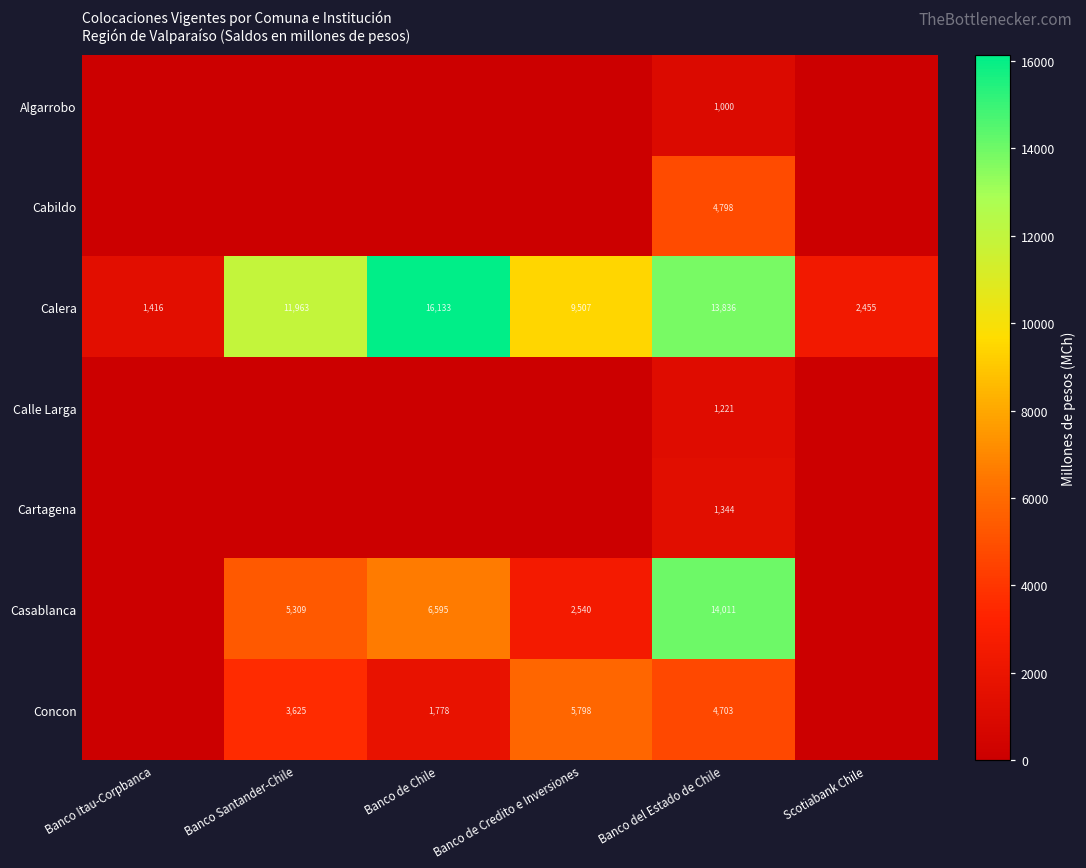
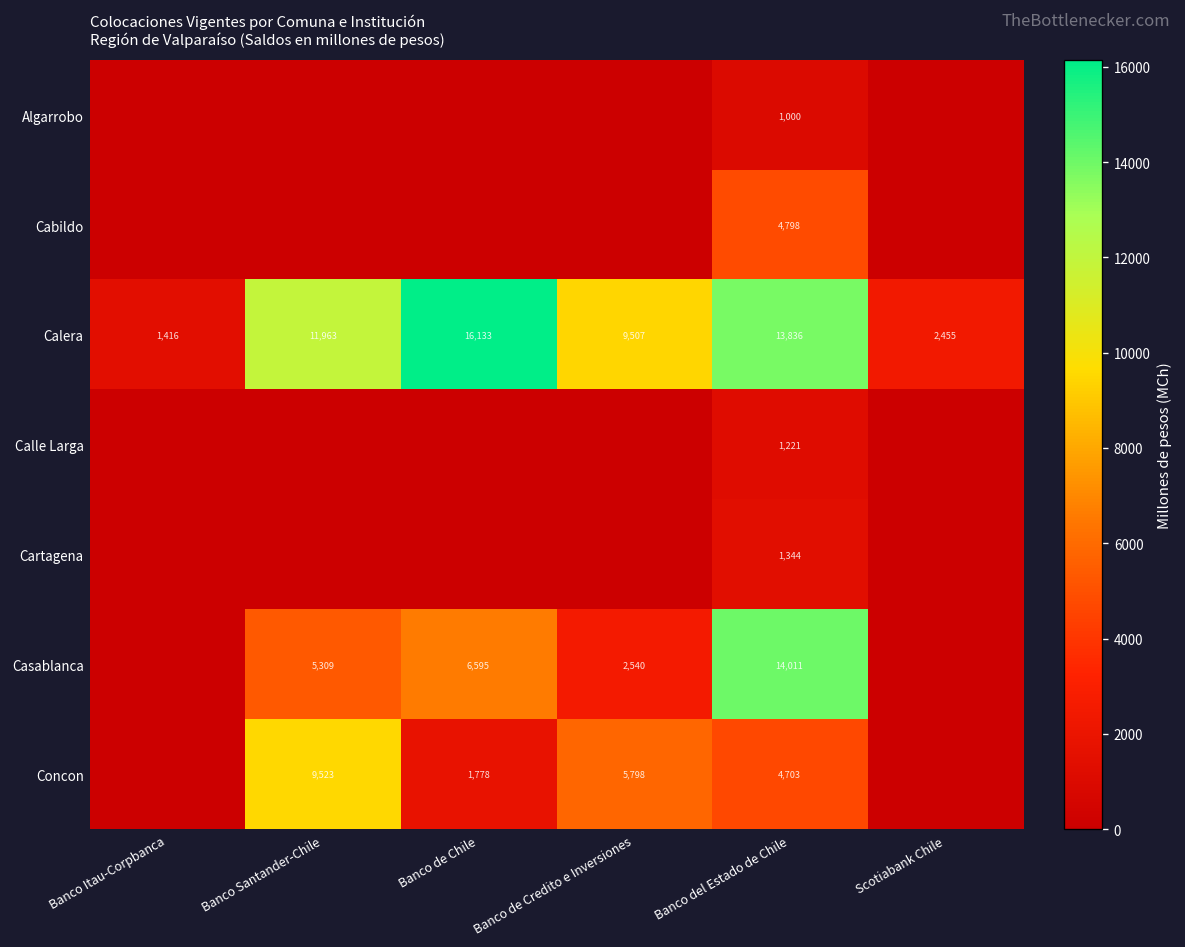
  {
    "Algarrobo": {
      "Banco del Estado de Chile": "1,000"
    },
    "Cabildo": {
      "Banco del Estado de Chile": "4,798"
    },
    "Calera": {
      "Banco Itau-Corpbanca": "1,416",
      "Banco Santander-Chile": "11,963",
      "Banco de Chile": "16,133",
      "Banco de Credito e Inversiones": "9,507",
      "Banco del Estado de Chile": "13,836",
      "Scotiabank Chile": "2,455"
    },
    "Calle Larga": {
      "Banco del Estado de Chile": "1,221"
    },
    "Cartagena": {
      "Banco del Estado de Chile": "1,344"
    },
    "Casablanca": {
      "Banco Santander-Chile": "5,309",
      "Banco de Chile": "6,595",
      "Banco de Credito e Inversiones": "2,540",
      "Banco del Estado de Chile": "14,011"
    },
    "Concon": {
-     "Banco Santander-Chile": "3,625",
+     "Banco Santander-Chile": "9,523",
      "Banco de Chile": "1,778",
      "Banco de Credito e Inversiones": "5,798",
      "Banco del Estado de Chile": "4,703"
    }
  }
